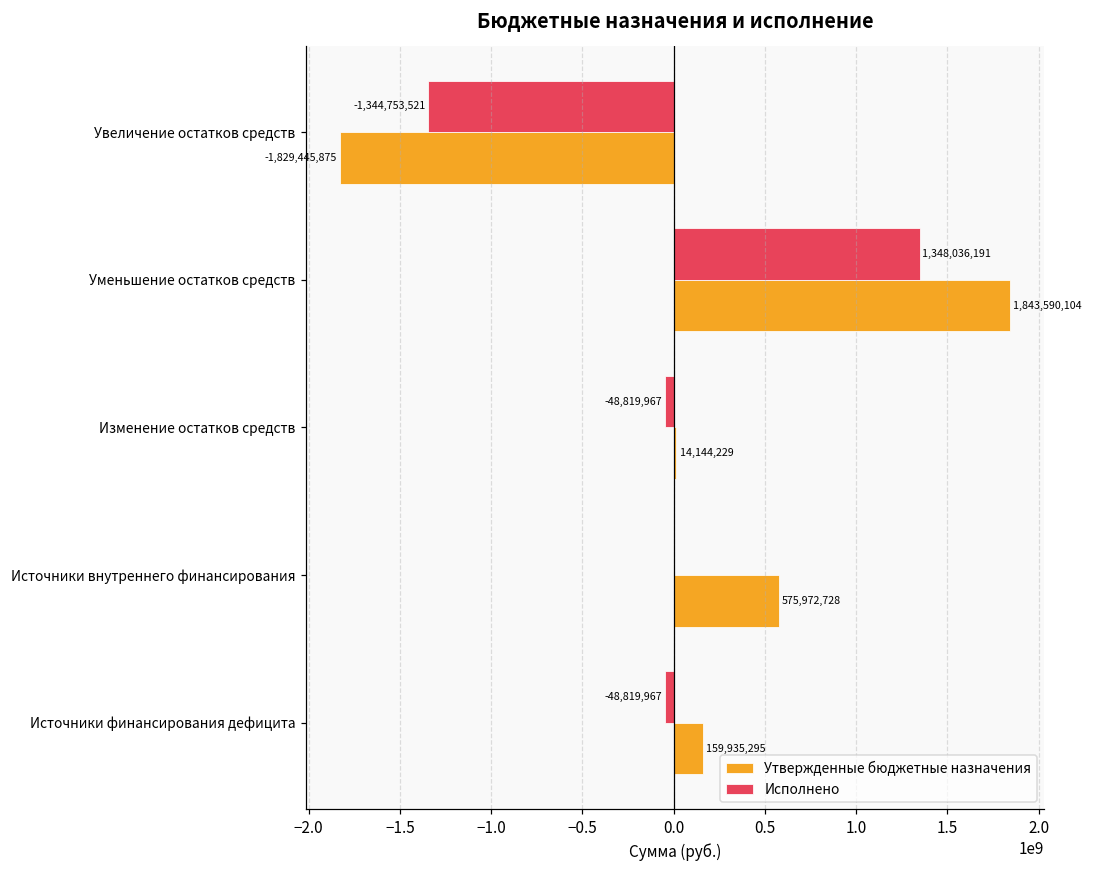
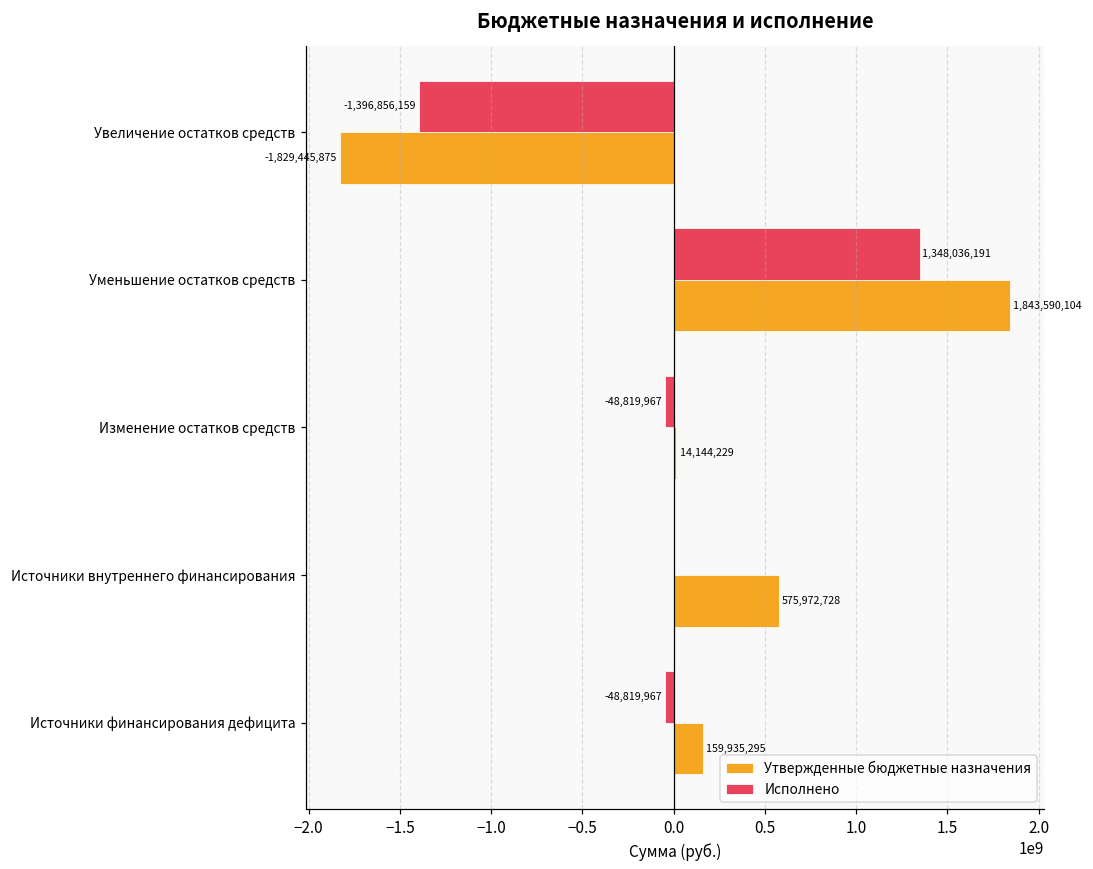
  {
    "Утвержденные бюджетные назначения": {
      "Увеличение остатков средств": "-1,829,445,875",
      "Уменьшение остатков средств": "1,843,590,104",
      "Изменение остатков средств": "14,144,229",
      "Источники внутреннего финансирования": "575,972,728",
      "Источники финансирования дефицита": "159,935,295"
    },
    "Исполнено": {
-     "Увеличение остатков средств": "-1,344,753,521",
+     "Увеличение остатков средств": "-1,396,856,159",
      "Уменьшение остатков средств": "1,348,036,191",
      "Изменение остатков средств": "-48,819,967",
      "Источники финансирования дефицита": "-48,819,967"
    }
  }
